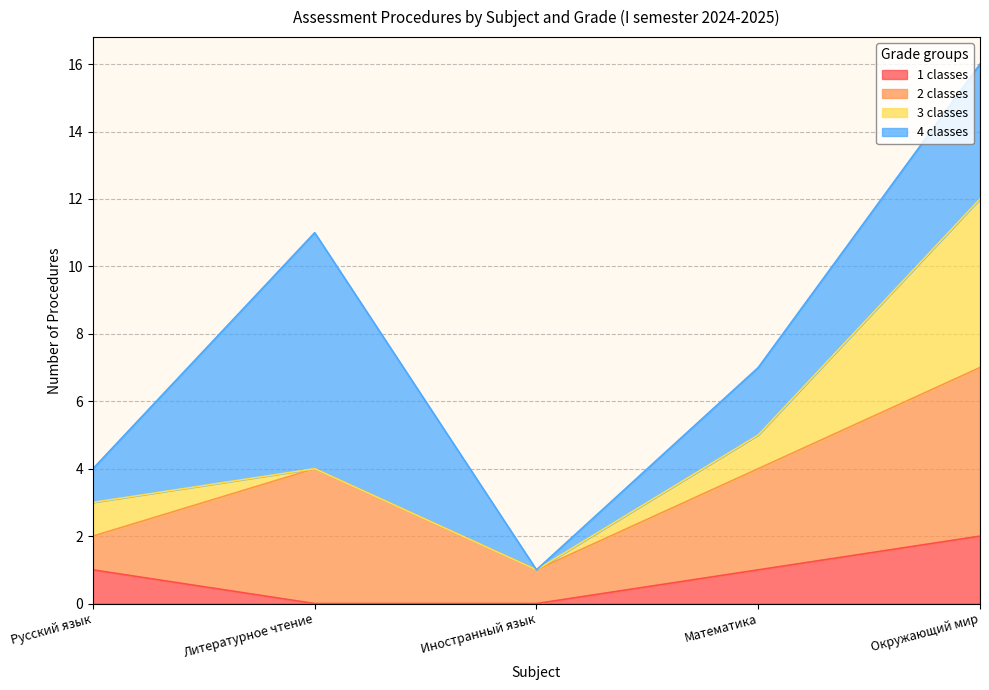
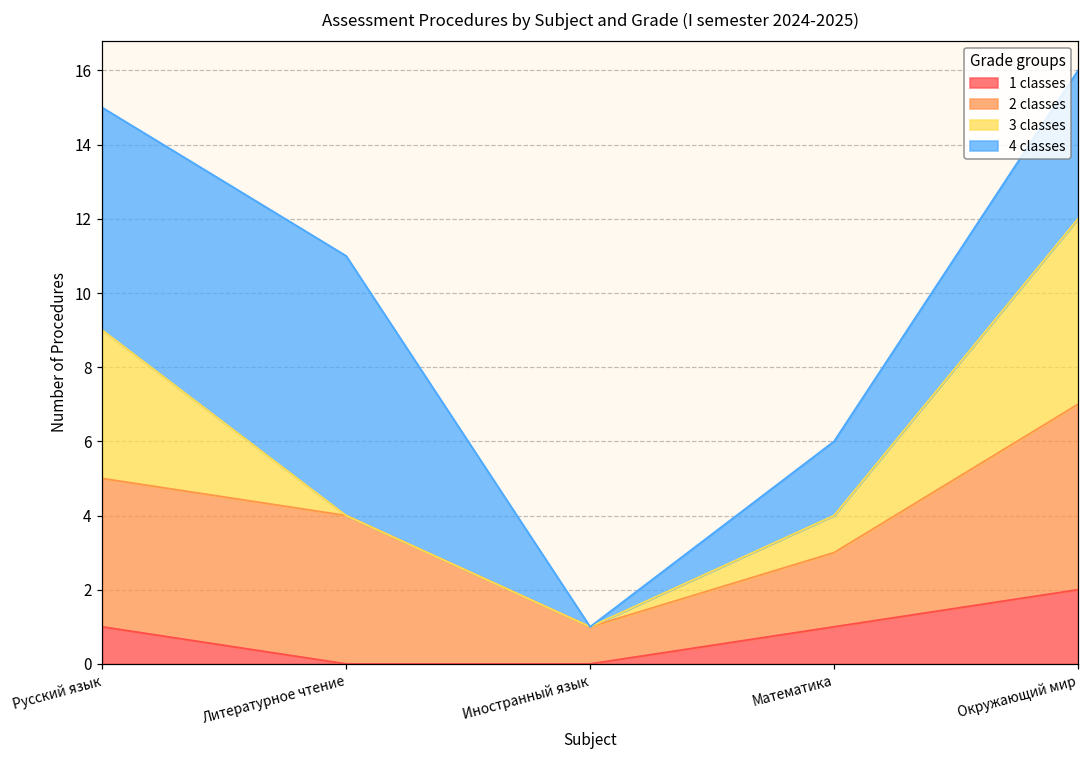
  {
    "1 classes": {
      "Русский язык": 1,
      "Литературное чтение": 0,
      "Иностранный язык": 0,
      "Математика": 1,
      "Окружающий мир": 2
    },
    "2 classes": {
-     "Русский язык": 1,
-     "Математика": 3,
+     "Русский язык": 4,
+     "Математика": 2,
      "Окружающий мир": 5
    },
    "3 classes": {
-     "Русский язык": 1,
+     "Русский язык": 4,
      "Математика": 1,
      "Окружающий мир": 5
    },
    "4 classes": {
-     "Русский язык": 1,
+     "Русский язык": 6,
      "Литературное чтение": 7,
      "Математика": 2,
      "Окружающий мир": 4
    }
  }
